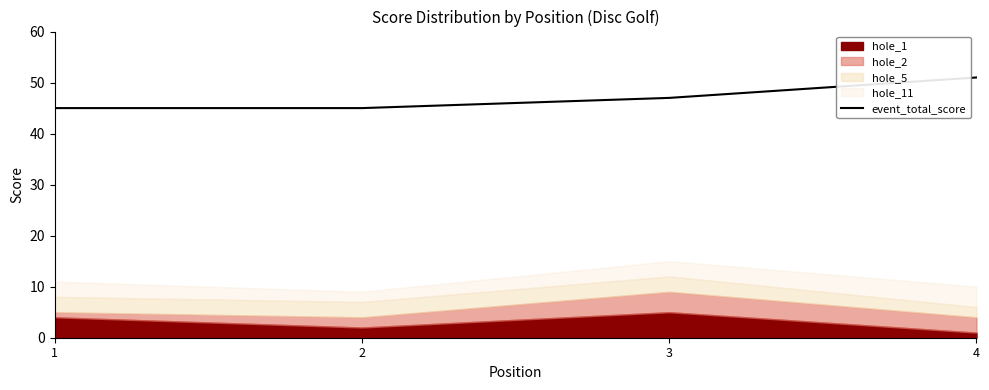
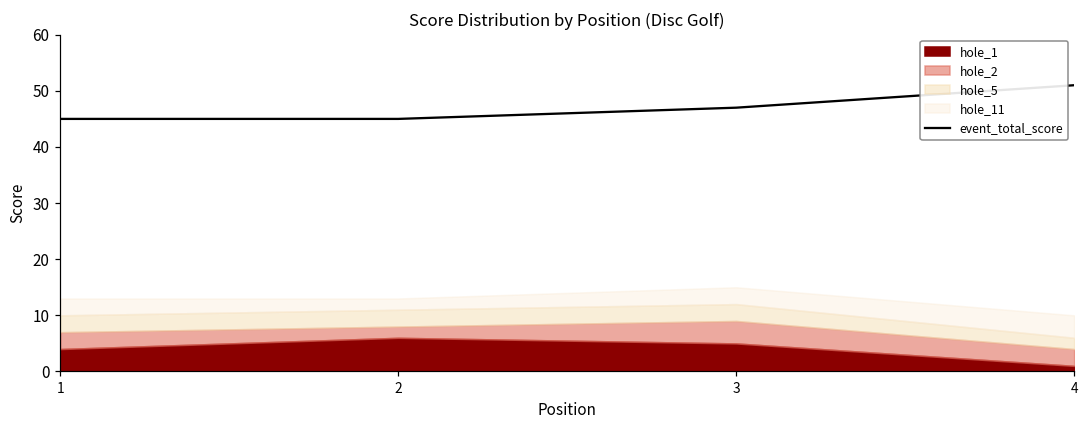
  {
    "event_total_score": {
      "1": 45,
      "2": 45,
      "3": 47,
      "4": 51
    },
    "hole_1": {
      "1": 4,
-     "2": 2,
+     "2": 6,
      "3": 5,
      "4": 1
    },
    "hole_2": {
-     "1": 1,
+     "1": 3,
      "2": 2,
      "3": 4,
      "4": 3
    }
  }
